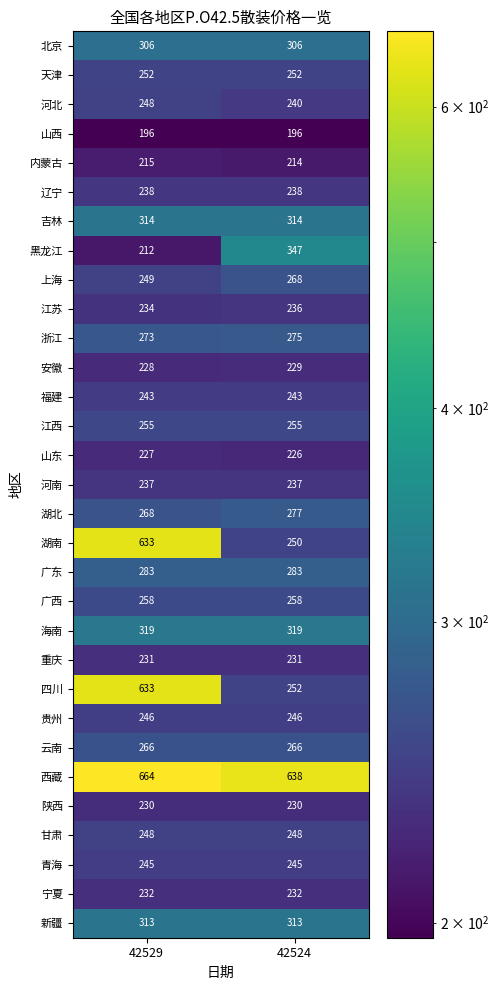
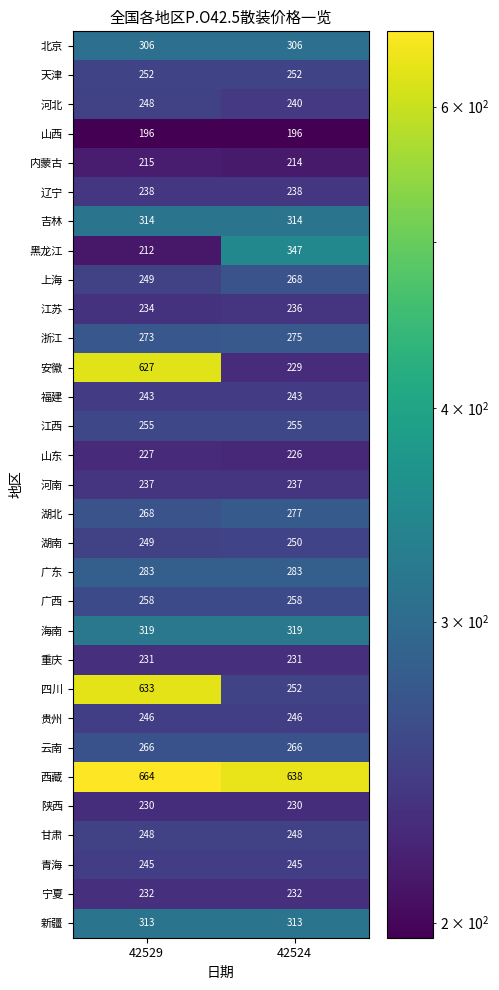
  {
    "北京": {
      "42529": 306,
      "42524": 306
    },
    "天津": {
      "42529": 252,
      "42524": 252
    },
    "河北": {
      "42529": 248,
      "42524": 240
    },
    "山西": {
      "42529": 196,
      "42524": 196
    },
    "内蒙古": {
      "42529": 215,
      "42524": 214
    },
    "辽宁": {
      "42529": 238,
      "42524": 238
    },
    "吉林": {
      "42529": 314,
      "42524": 314
    },
    "黑龙江": {
      "42529": 212,
      "42524": 347
    },
    "上海": {
      "42529": 249,
      "42524": 268
    },
    "江苏": {
      "42529": 234,
      "42524": 236
    },
    "浙江": {
      "42529": 273,
      "42524": 275
    },
    "安徽": {
-     "42529": 228,
+     "42529": 627,
      "42524": 229
    },
    "福建": {
      "42529": 243,
      "42524": 243
    },
    "江西": {
      "42529": 255,
      "42524": 255
    },
    "山东": {
      "42529": 227,
      "42524": 226
    },
    "河南": {
      "42529": 237,
      "42524": 237
    },
    "湖北": {
      "42529": 268,
      "42524": 277
    },
    "湖南": {
-     "42529": 633,
+     "42529": 249,
      "42524": 250
    },
    "广东": {
      "42529": 283,
      "42524": 283
    },
    "广西": {
      "42529": 258,
      "42524": 258
    },
    "海南": {
      "42529": 319,
      "42524": 319
    },
    "重庆": {
      "42529": 231,
      "42524": 231
    },
    "四川": {
      "42529": 633,
      "42524": 252
    },
    "贵州": {
      "42529": 246,
      "42524": 246
    },
    "云南": {
      "42529": 266,
      "42524": 266
    },
    "西藏": {
      "42529": 664,
      "42524": 638
    },
    "陕西": {
      "42529": 230,
      "42524": 230
    },
    "甘肃": {
      "42529": 248,
      "42524": 248
    },
    "青海": {
      "42529": 245,
      "42524": 245
    },
    "宁夏": {
      "42529": 232,
      "42524": 232
    },
    "新疆": {
      "42529": 313,
      "42524": 313
    }
  }
